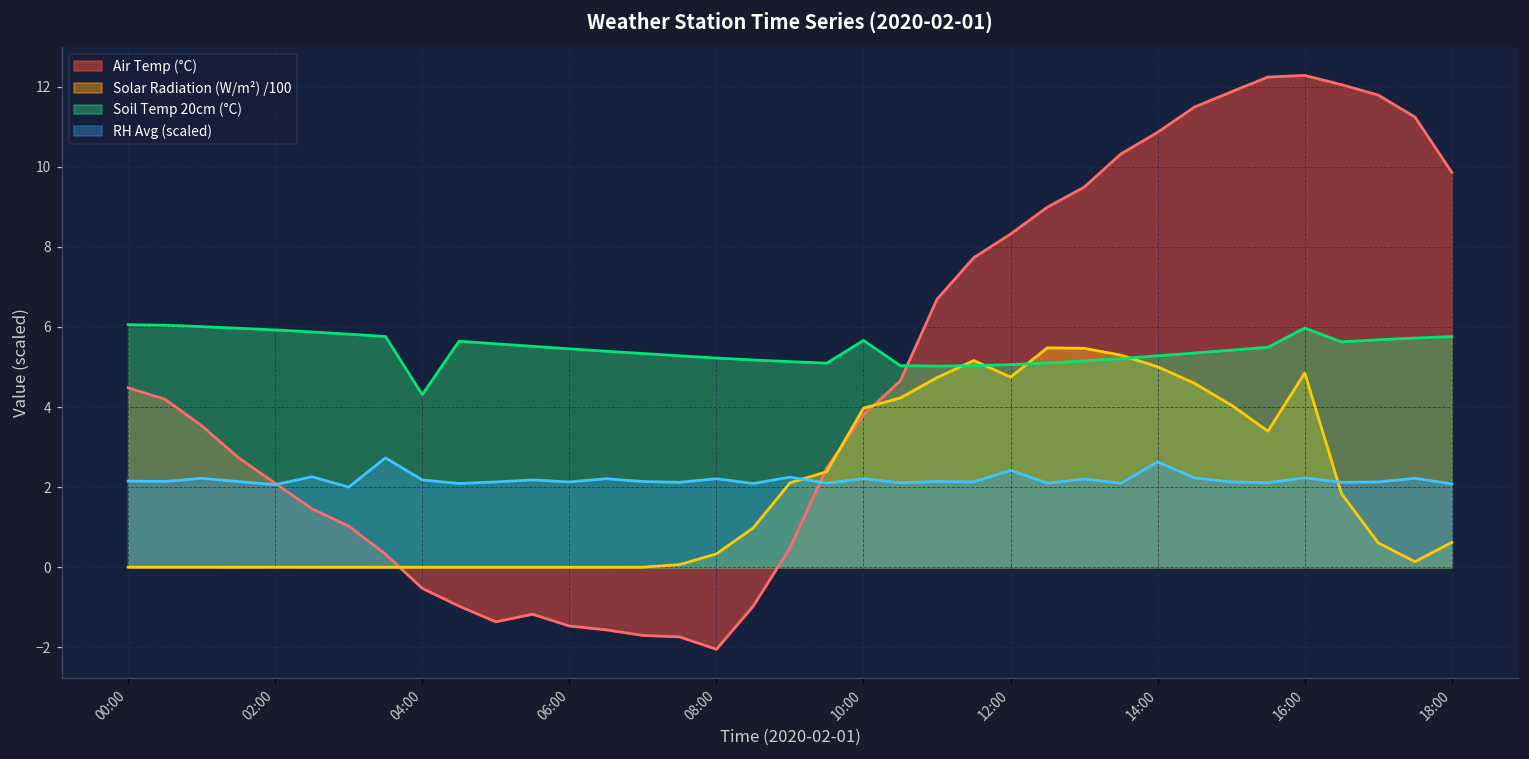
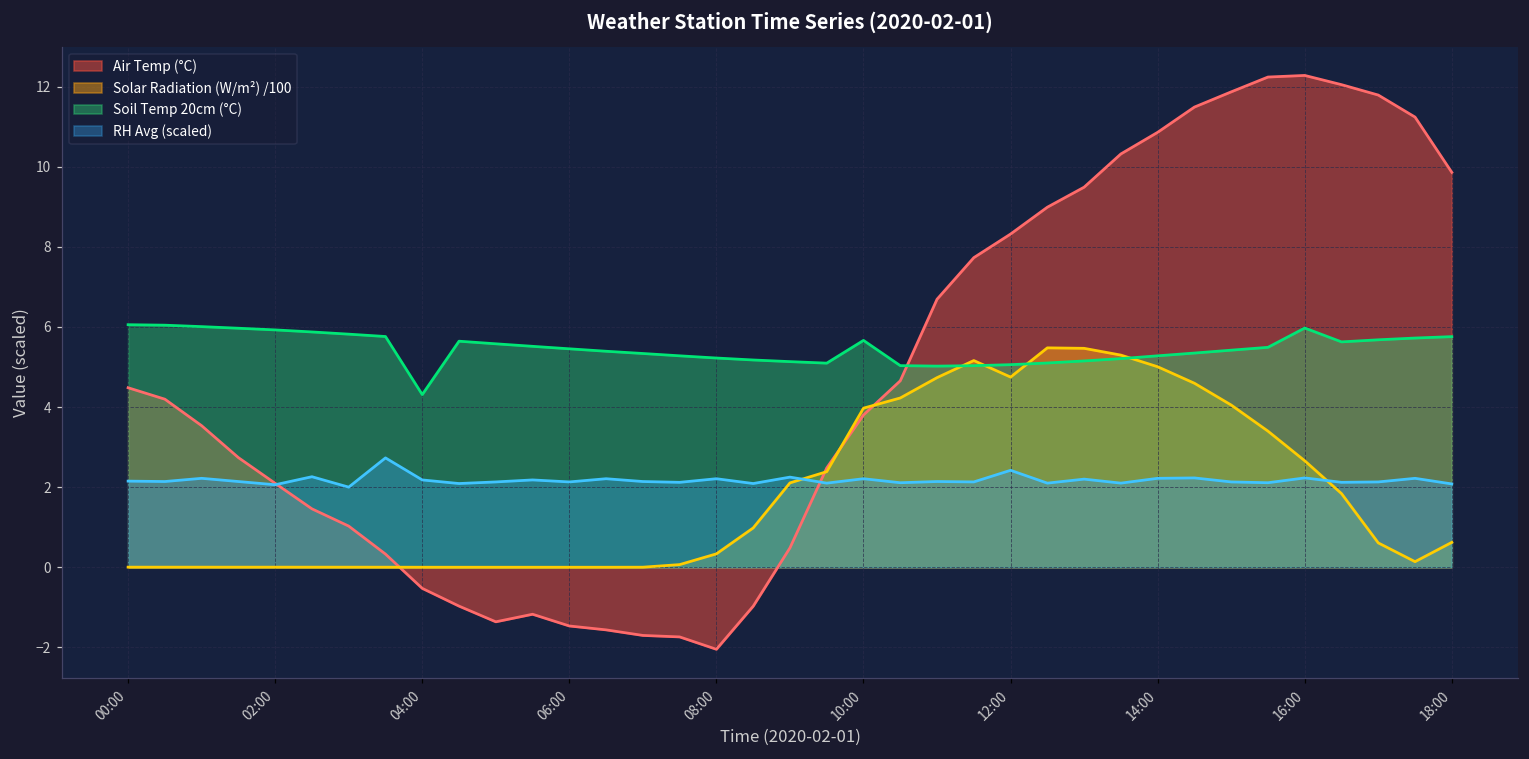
  {
    "Solar Radiation (W/m²) /100": {
      "00:00": 0.0,
      "02:00": 0.0,
      "08:00": 0.3,
      "10:00": 4.0,
      "12:00": 4.7,
      "14:00": 5.0,
-     "16:00": 4.9,
+     "16:00": 2.7,
      "18:00": 0.6
    },
    "Soil Temp 20cm (°C)": {
      "00:00": 6.1,
      "02:00": 5.9,
      "04:00": 4.3,
      "06:00": 5.5,
      "08:00": 5.2,
      "10:00": 5.7,
      "12:00": 5.1,
      "14:00": 5.3,
      "16:00": 6.0,
      "18:00": 5.8
    },
    "RH Avg (scaled)": {
      "00:00": 2.2,
      "04:00": 2.2,
      "06:00": 2.1,
      "08:00": 2.2,
      "10:00": 2.2,
      "12:00": 2.4,
-     "14:00": 2.6,
+     "14:00": 2.2,
      "16:00": 2.2,
      "18:00": 2.1
    }
  }
